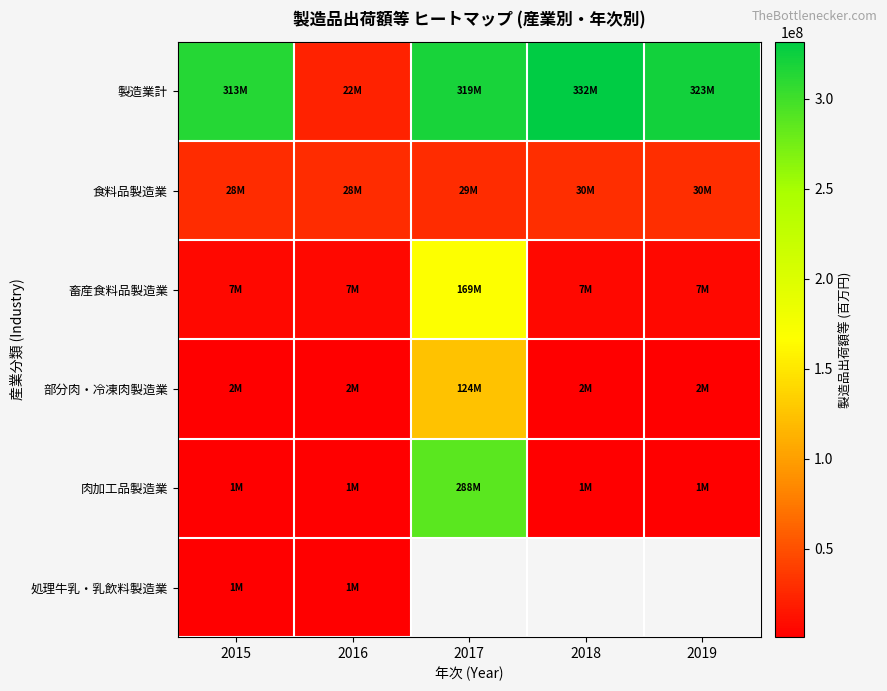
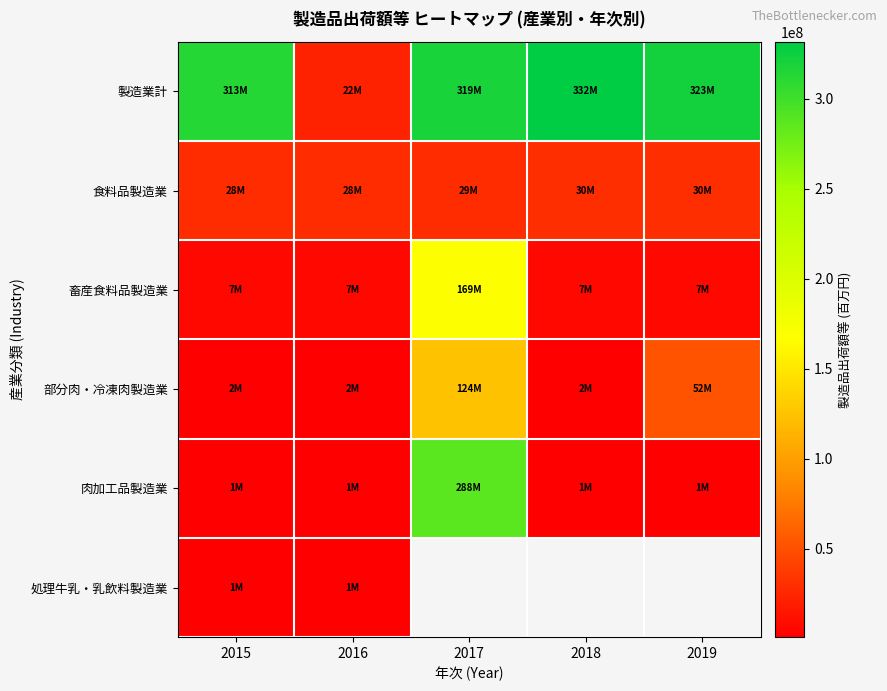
  {
    "製造業計": {
      "2015": "313M",
      "2016": "22M",
      "2017": "319M",
      "2018": "332M",
      "2019": "323M"
    },
    "食料品製造業": {
      "2015": "28M",
      "2016": "28M",
      "2017": "29M",
      "2018": "30M",
      "2019": "30M"
    },
    "畜産食料品製造業": {
      "2015": "7M",
      "2016": "7M",
      "2017": "169M",
      "2018": "7M",
      "2019": "7M"
    },
    "部分肉・冷凍肉製造業": {
      "2015": "2M",
      "2016": "2M",
      "2017": "124M",
      "2018": "2M",
-     "2019": "2M"
+     "2019": "52M"
    },
    "肉加工品製造業": {
      "2015": "1M",
      "2016": "1M",
      "2017": "288M",
      "2018": "1M",
      "2019": "1M"
    },
    "処理牛乳・乳飲料製造業": {
      "2015": "1M",
      "2016": "1M"
    }
  }
